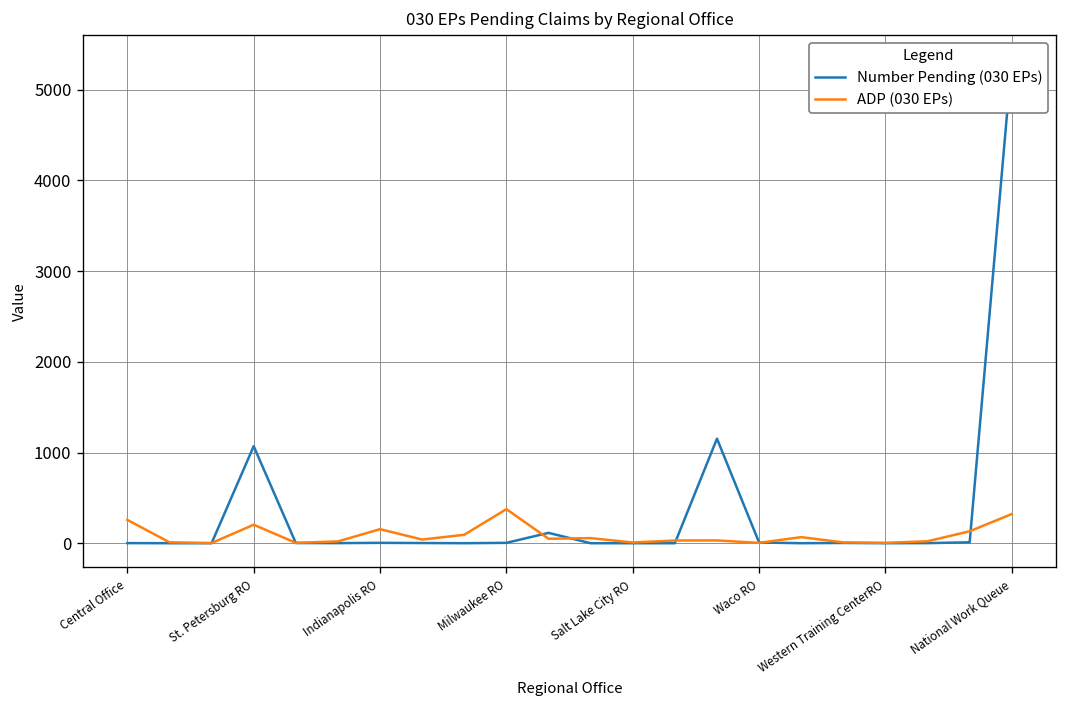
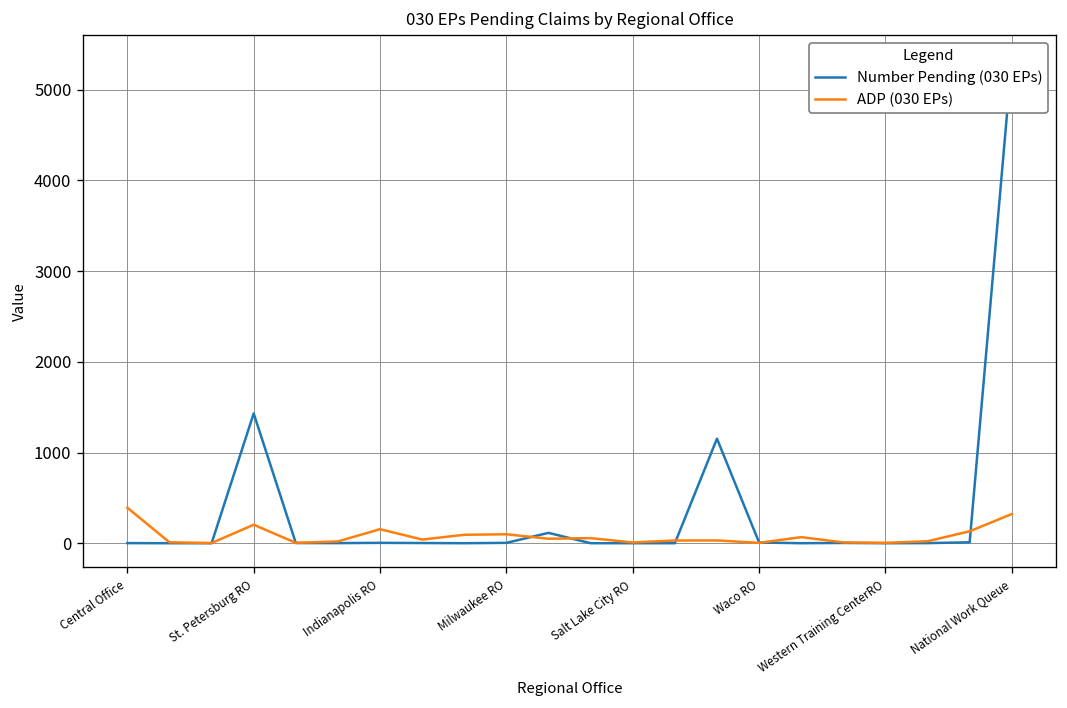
  {
    "Number Pending (030 EPs)": {
      "Central Office": 0,
-     "St. Petersburg RO": 1100,
+     "St. Petersburg RO": 1400,
      "Indianapolis RO": 0,
      "Milwaukee RO": 0
    },
    "ADP (030 EPs)": {
-     "Central Office": 300,
+     "Central Office": 400,
      "St. Petersburg RO": 200,
      "Indianapolis RO": 200,
-     "Milwaukee RO": 400,
+     "Milwaukee RO": 100,
      "National Work Queue": 300
    }
  }
